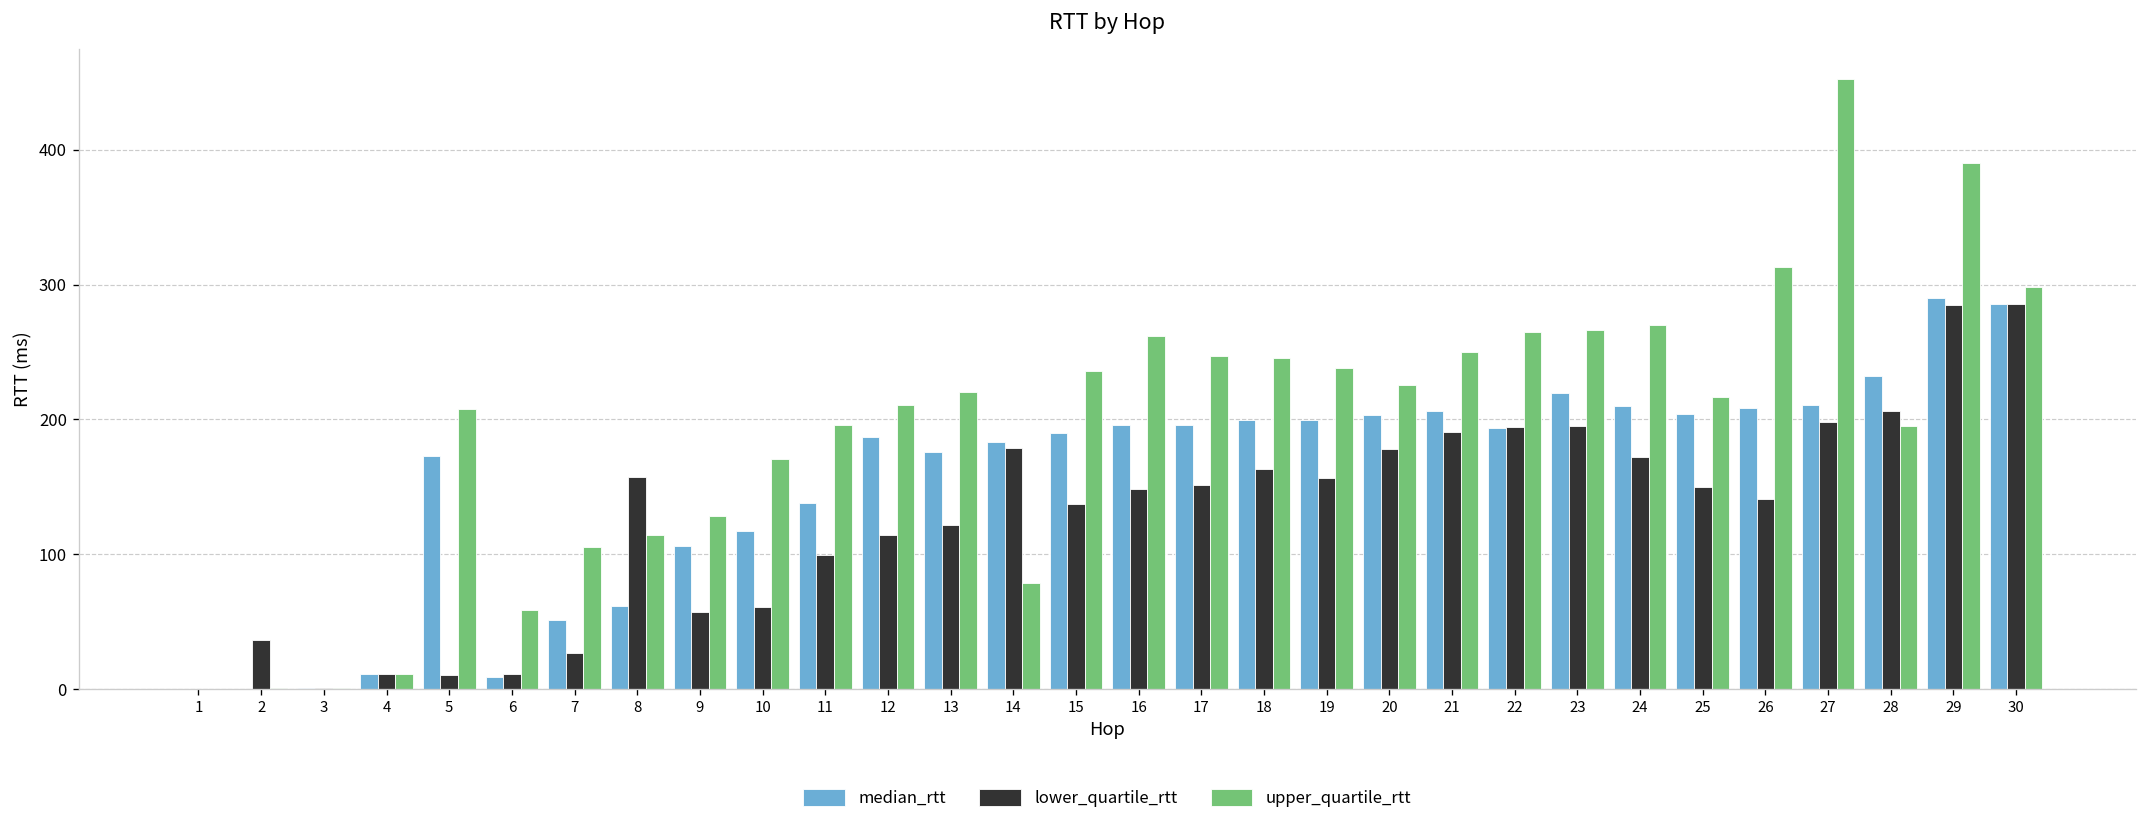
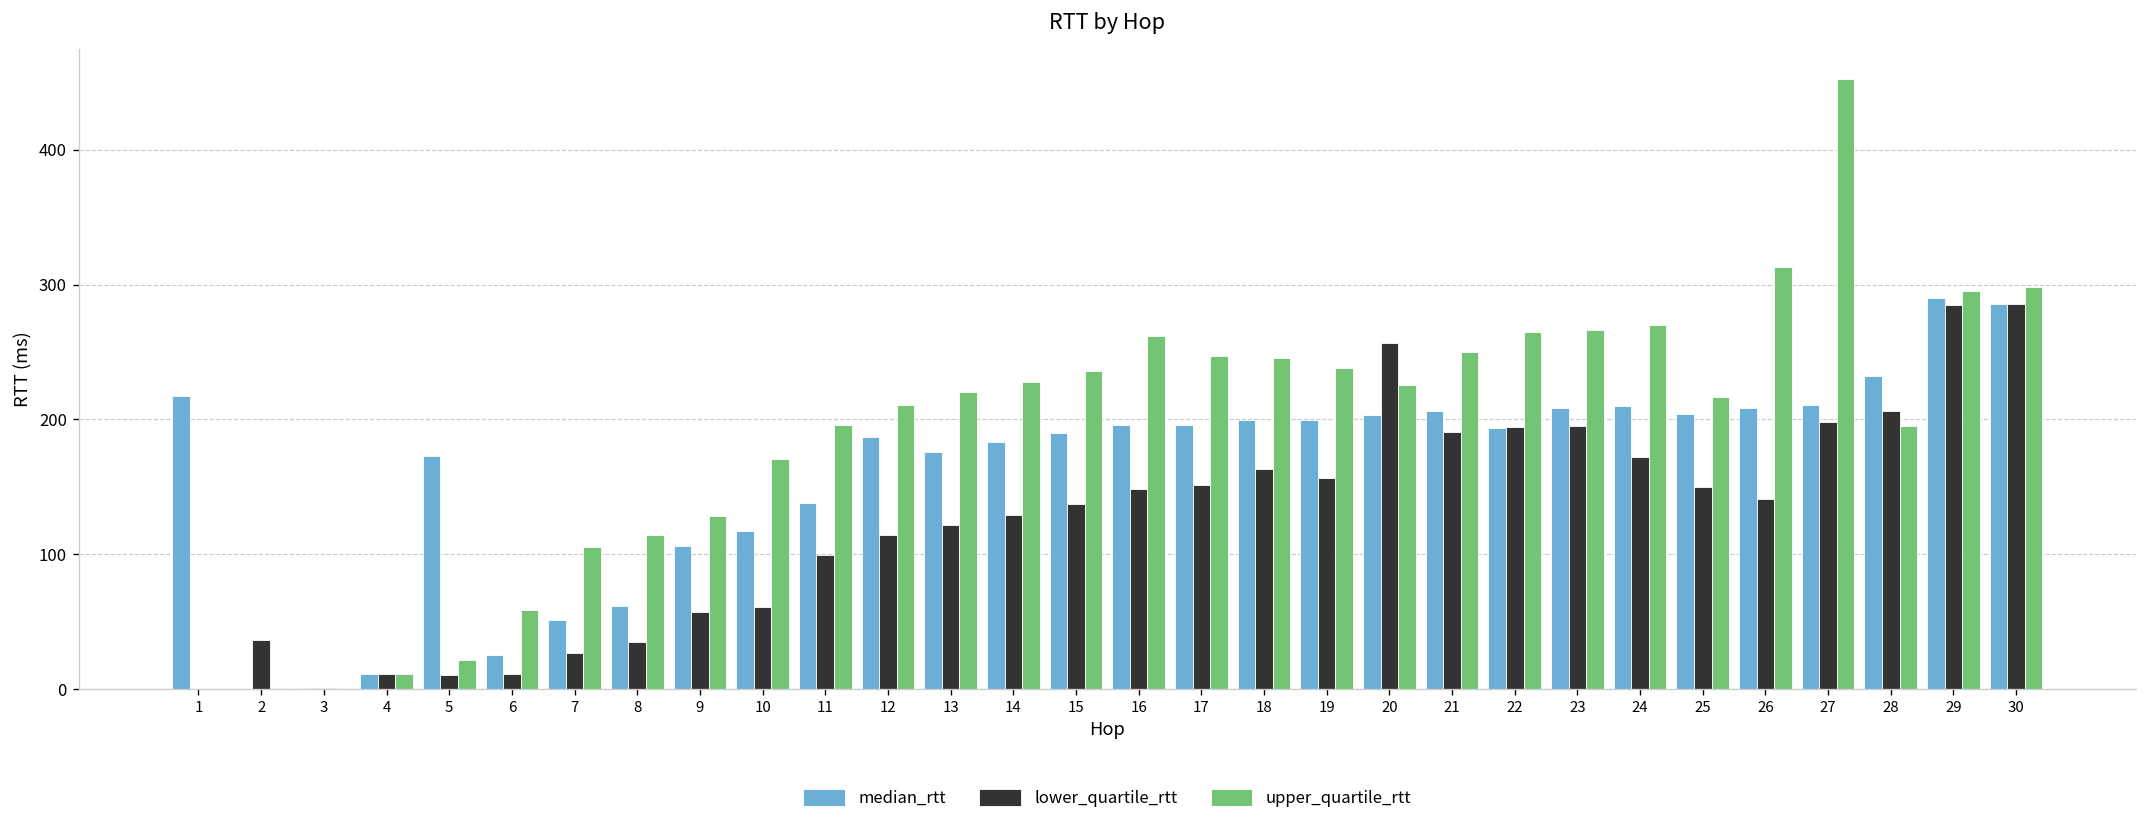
  {
    "median_rtt": {
-     "1": 0,
+     "1": 218,
      "4": 11,
      "5": 173,
-     "6": 9,
+     "6": 25,
      "7": 51,
      "8": 61,
      "9": 106,
      "10": 117,
      "11": 138,
      "12": 187,
      "13": 175,
      "14": 183,
      "15": 190,
      "16": 196,
      "17": 196,
      "18": 199,
      "19": 200,
      "20": 203,
      "21": 206,
      "22": 194,
-     "23": 220,
+     "23": 208,
      "24": 210,
      "25": 204,
      "26": 208,
      "27": 211,
      "28": 232,
      "29": 290,
      "30": 286
    },
    "lower_quartile_rtt": {
      "2": 36,
      "4": 11,
      "5": 11,
      "6": 11,
      "7": 27,
-     "8": 157,
+     "8": 35,
      "9": 57,
      "10": 61,
      "11": 99,
      "12": 114,
      "13": 122,
-     "14": 179,
+     "14": 129,
      "15": 137,
      "16": 148,
      "17": 152,
      "18": 163,
      "19": 157,
-     "20": 178,
+     "20": 257,
      "21": 191,
      "22": 195,
      "23": 195,
      "24": 172,
      "25": 150,
      "26": 141,
      "27": 198,
      "28": 207,
      "29": 285,
      "30": 286
    },
    "upper_quartile_rtt": {
      "4": 11,
-     "5": 208,
+     "5": 21,
      "6": 59,
      "7": 105,
      "8": 114,
      "9": 128,
      "10": 171,
      "11": 196,
      "12": 210,
      "13": 221,
-     "14": 79,
+     "14": 228,
      "15": 236,
      "16": 262,
      "17": 247,
      "18": 245,
      "19": 238,
      "20": 225,
      "21": 250,
      "22": 265,
      "23": 266,
      "24": 270,
      "25": 216,
      "26": 313,
      "27": 452,
      "28": 195,
-     "29": 391,
+     "29": 295,
      "30": 299
    }
  }
